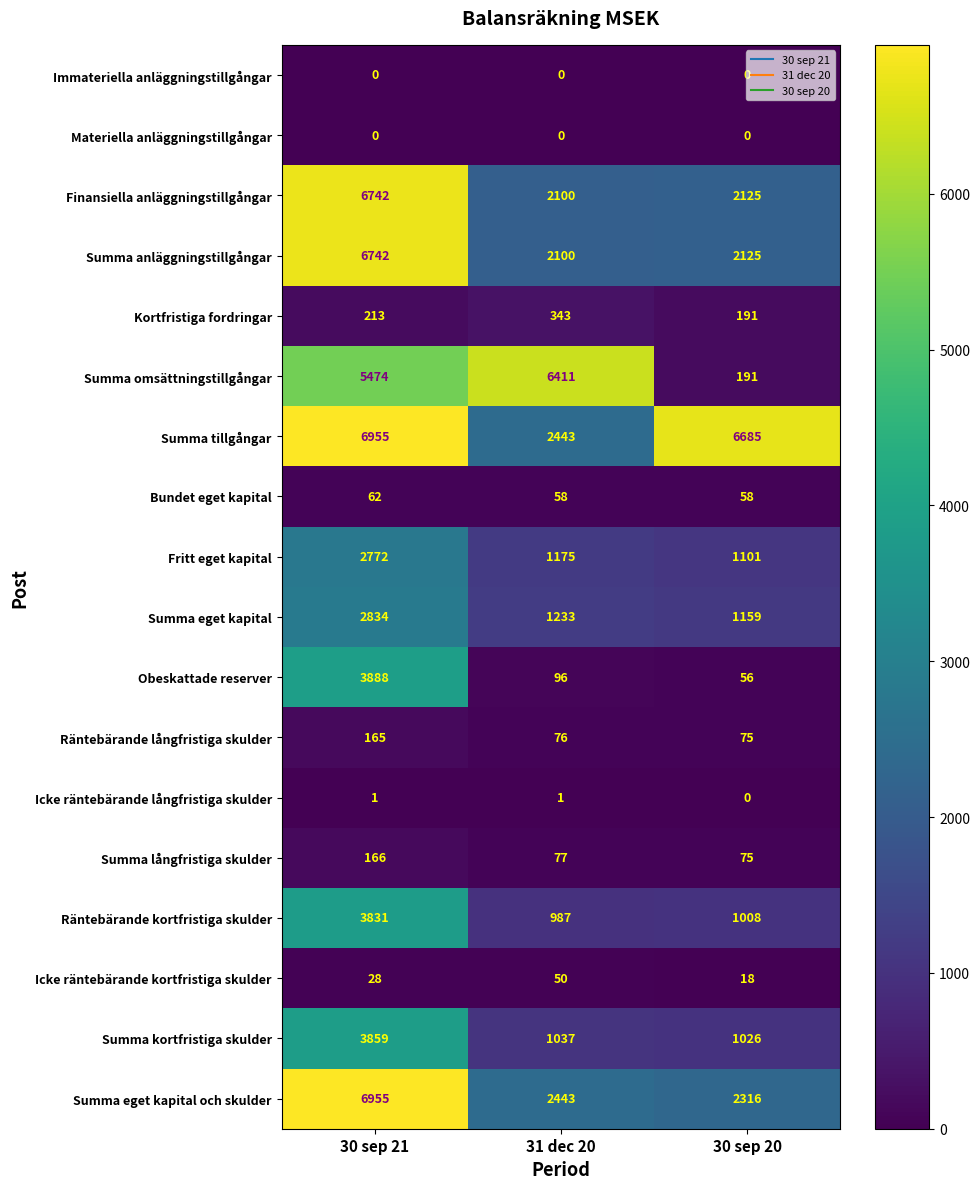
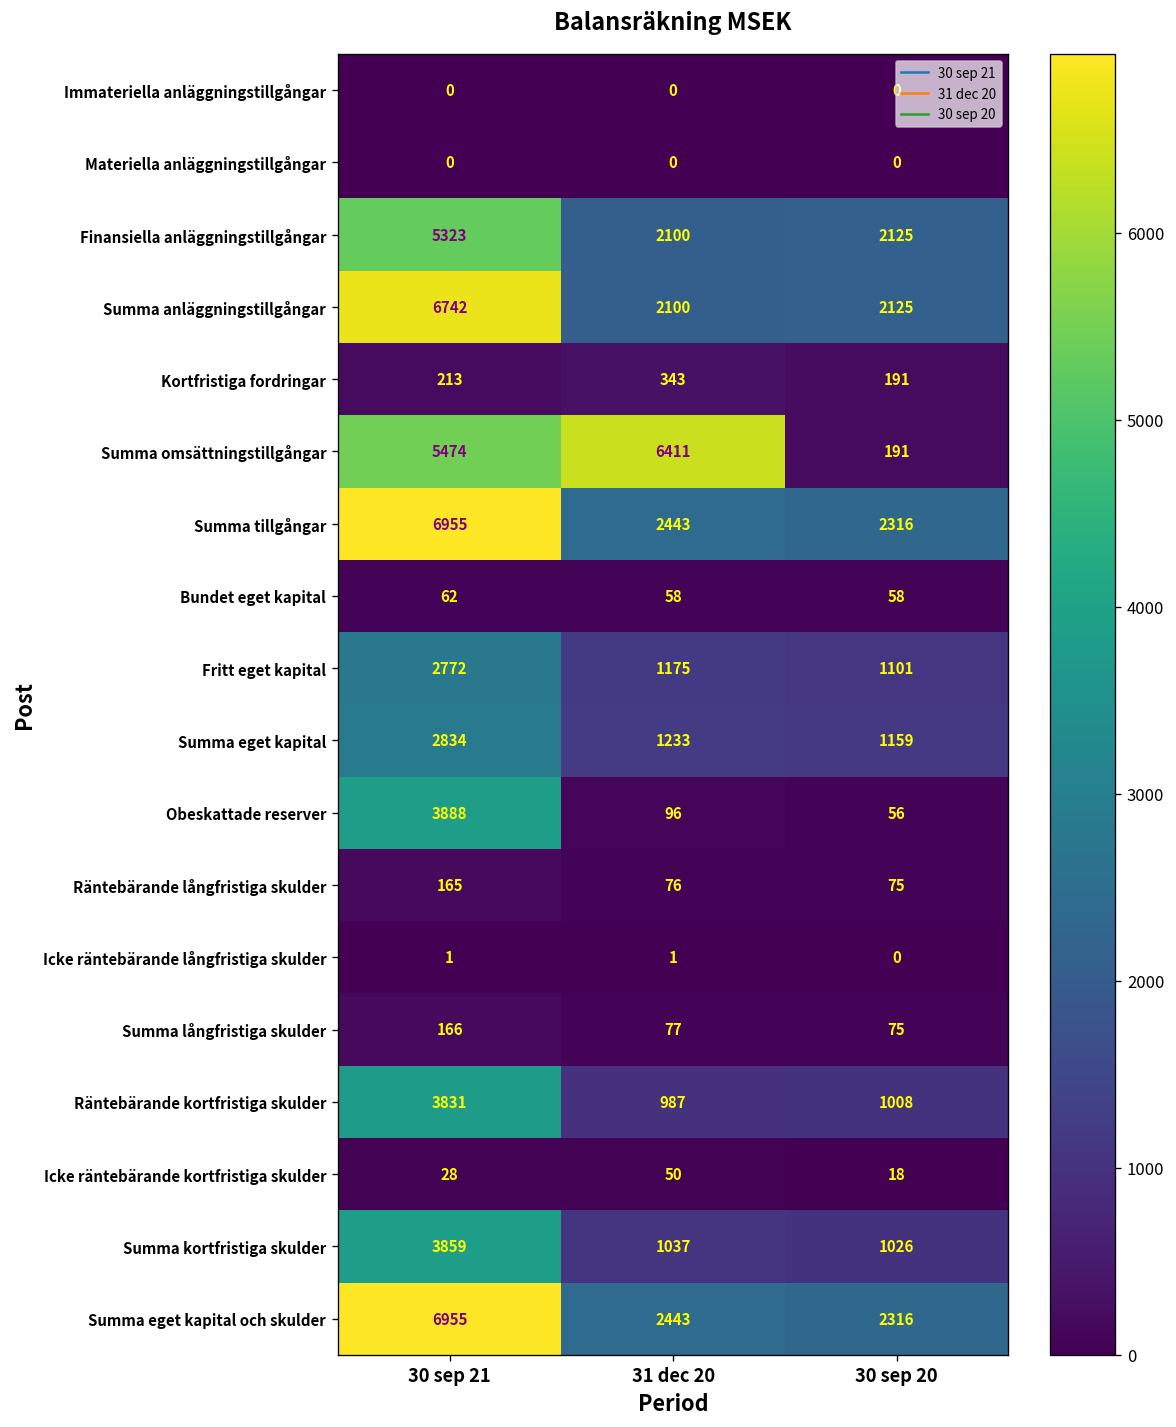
  {
    "Immateriella anläggningstillgångar": {
      "30 sep 21": 0,
      "31 dec 20": 0
    },
    "Materiella anläggningstillgångar": {
      "30 sep 21": 0,
      "31 dec 20": 0,
      "30 sep 20": 0
    },
    "Finansiella anläggningstillgångar": {
-     "30 sep 21": 6742,
+     "30 sep 21": 5323,
      "31 dec 20": 2100,
      "30 sep 20": 2125
    },
    "Summa anläggningstillgångar": {
      "30 sep 21": 6742,
      "31 dec 20": 2100,
      "30 sep 20": 2125
    },
    "Kortfristiga fordringar": {
      "30 sep 21": 213,
      "31 dec 20": 343,
      "30 sep 20": 191
    },
    "Summa omsättningstillgångar": {
      "30 sep 21": 5474,
      "31 dec 20": 6411,
      "30 sep 20": 191
    },
    "Summa tillgångar": {
      "30 sep 21": 6955,
      "31 dec 20": 2443,
-     "30 sep 20": 6685
+     "30 sep 20": 2316
    },
    "Bundet eget kapital": {
      "30 sep 21": 62,
      "31 dec 20": 58,
      "30 sep 20": 58
    },
    "Fritt eget kapital": {
      "30 sep 21": 2772,
      "31 dec 20": 1175,
      "30 sep 20": 1101
    },
    "Summa eget kapital": {
      "30 sep 21": 2834,
      "31 dec 20": 1233,
      "30 sep 20": 1159
    },
    "Obeskattade reserver": {
      "30 sep 21": 3888,
      "31 dec 20": 96,
      "30 sep 20": 56
    },
    "Räntebärande långfristiga skulder": {
      "30 sep 21": 165,
      "31 dec 20": 76,
      "30 sep 20": 75
    },
    "Icke räntebärande långfristiga skulder": {
      "30 sep 21": 1,
      "31 dec 20": 1,
      "30 sep 20": 0
    },
    "Summa långfristiga skulder": {
      "30 sep 21": 166,
      "31 dec 20": 77,
      "30 sep 20": 75
    },
    "Räntebärande kortfristiga skulder": {
      "30 sep 21": 3831,
      "31 dec 20": 987,
      "30 sep 20": 1008
    },
    "Icke räntebärande kortfristiga skulder": {
      "30 sep 21": 28,
      "31 dec 20": 50,
      "30 sep 20": 18
    },
    "Summa kortfristiga skulder": {
      "30 sep 21": 3859,
      "31 dec 20": 1037,
      "30 sep 20": 1026
    },
    "Summa eget kapital och skulder": {
      "30 sep 21": 6955,
      "31 dec 20": 2443,
      "30 sep 20": 2316
    }
  }
